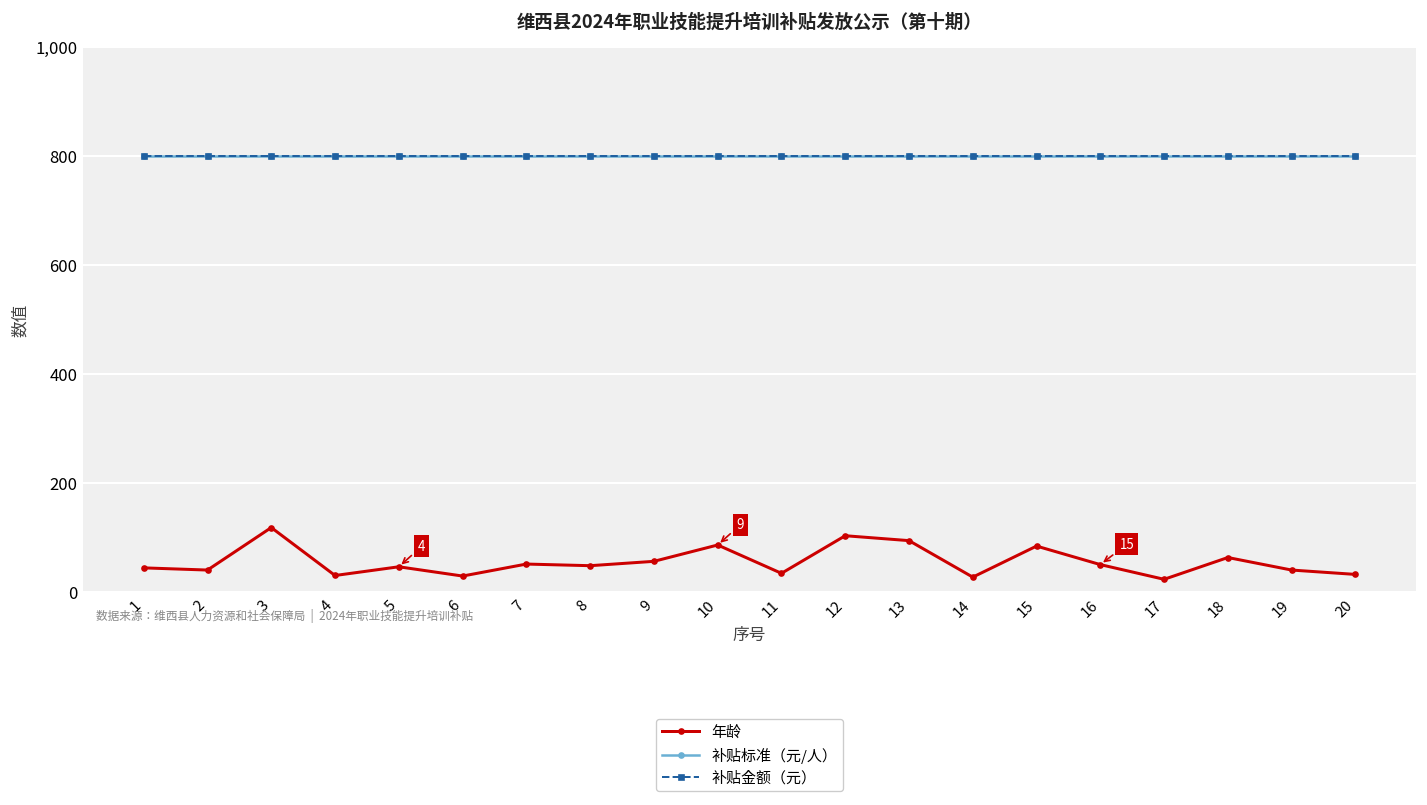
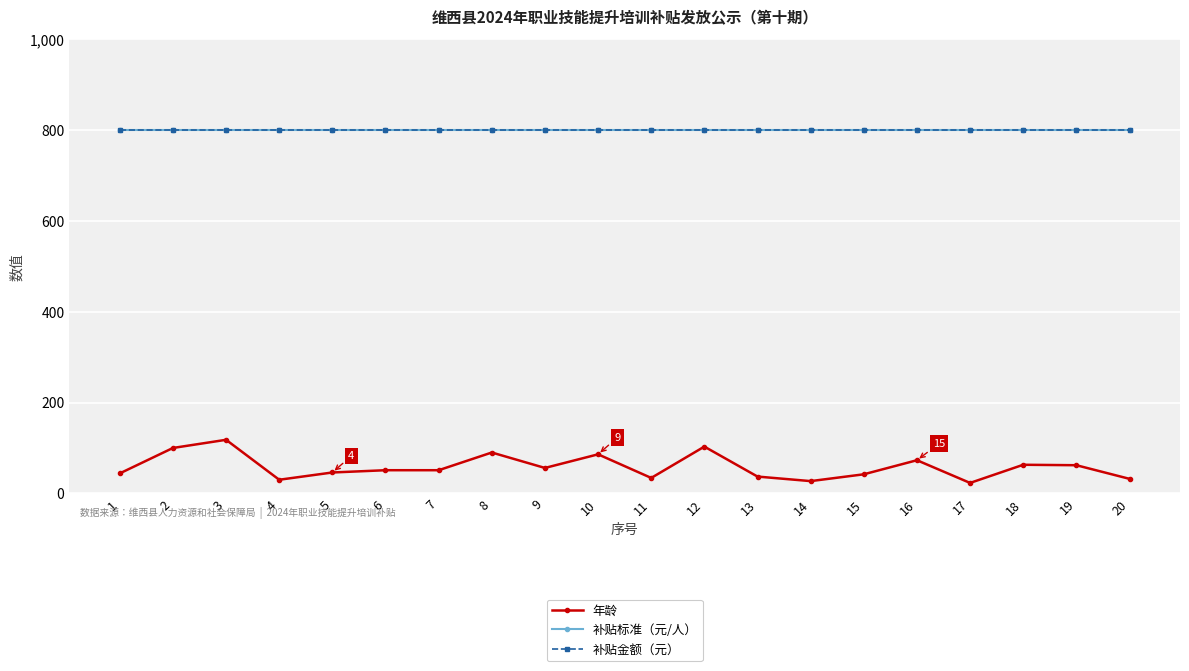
  {
    "年龄": {
      "1": 40,
-     "2": 40,
+     "2": 100,
      "3": 120,
      "4": 30,
      "5": 50,
-     "6": 30,
+     "6": 50,
      "7": 50,
-     "8": 50,
+     "8": 90,
      "9": 60,
      "10": 90,
      "11": 30,
      "12": 100,
-     "13": 90,
+     "13": 40,
      "14": 30,
-     "15": 80,
-     "16": 50,
+     "15": 40,
+     "16": 70,
      "17": 20,
      "18": 60,
-     "19": 40,
+     "19": 60,
      "20": 30
    },
    "补贴金额（元）": {
      "1": 800,
      "2": 800,
      "3": 800,
      "4": 800,
      "5": 800,
      "6": 800,
      "7": 800,
      "8": 800,
      "9": 800,
      "10": 800,
      "11": 800,
      "12": 800,
      "13": 800,
      "14": 800,
      "15": 800,
      "16": 800,
      "17": 800,
      "18": 800,
      "19": 800,
      "20": 800
    }
  }
